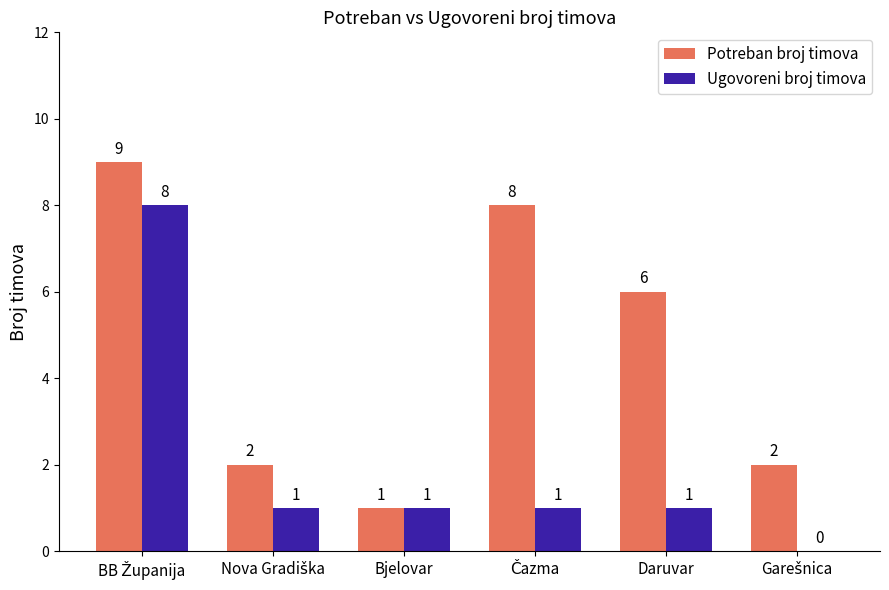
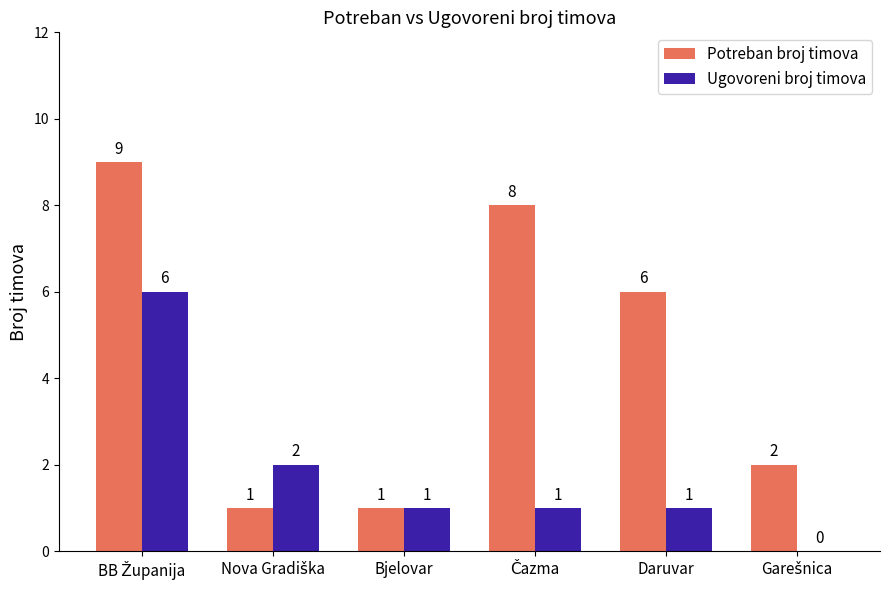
  {
    "Potreban broj timova": {
      "BB Županija": 9,
-     "Nova Gradiška": 2,
+     "Nova Gradiška": 1,
      "Bjelovar": 1,
      "Čazma": 8,
      "Daruvar": 6,
      "Garešnica": 2
    },
    "Ugovoreni broj timova": {
-     "BB Županija": 8,
-     "Nova Gradiška": 1,
+     "BB Županija": 6,
+     "Nova Gradiška": 2,
      "Bjelovar": 1,
      "Čazma": 1,
      "Daruvar": 1,
      "Garešnica": 0
    }
  }
